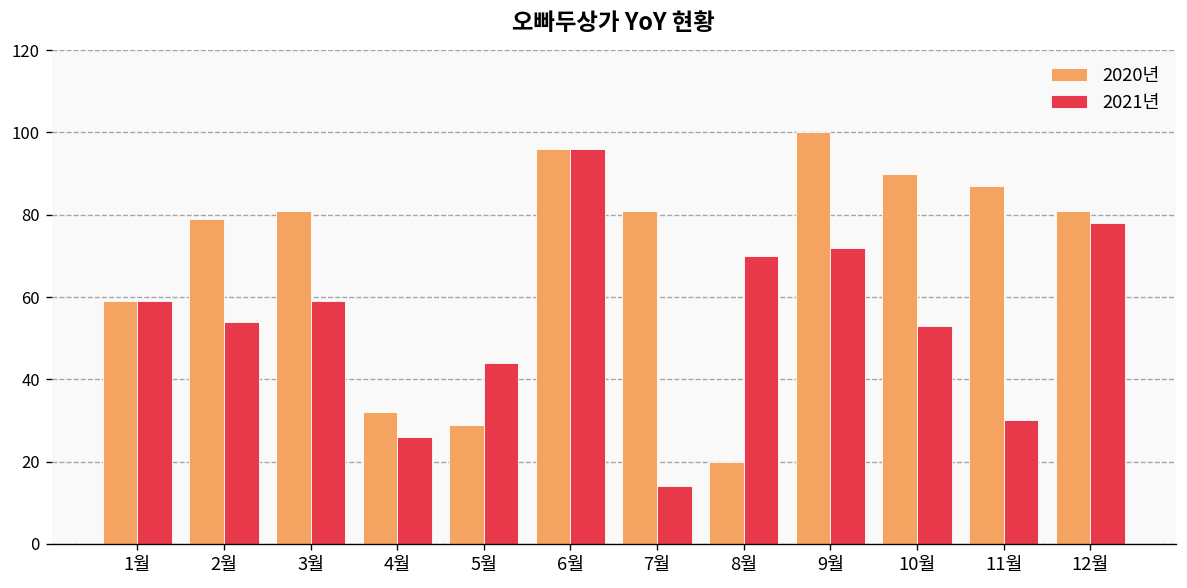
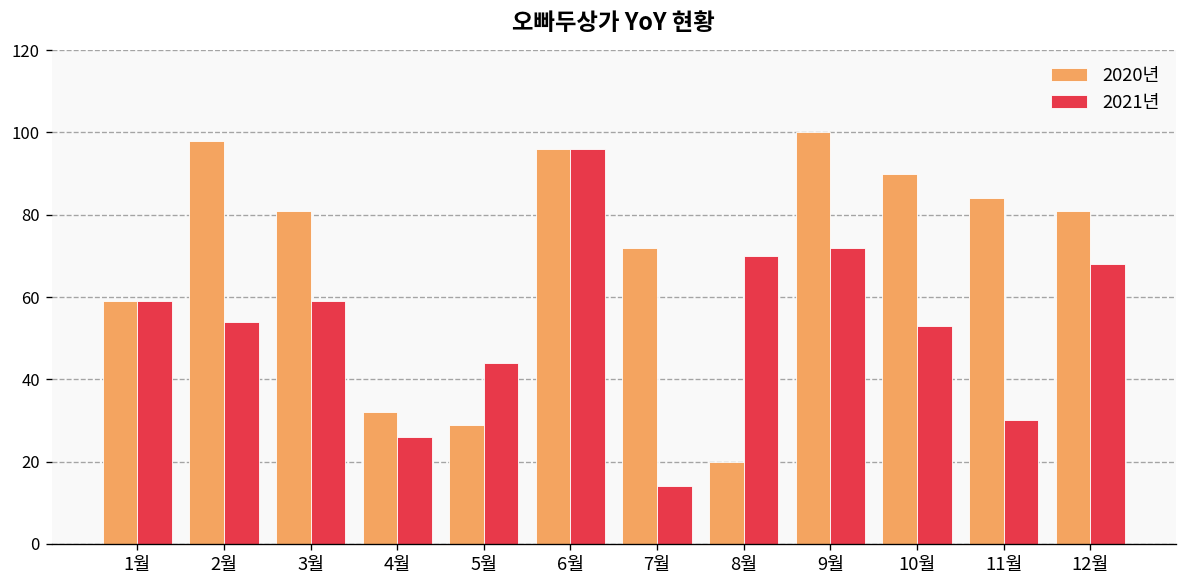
  {
    "2020년": {
      "1월": 59,
-     "2월": 79,
+     "2월": 98,
      "3월": 81,
      "4월": 32,
      "5월": 29,
      "6월": 96,
-     "7월": 81,
+     "7월": 72,
      "8월": 20,
      "9월": 100,
      "10월": 90,
-     "11월": 87,
+     "11월": 84,
      "12월": 81
    },
    "2021년": {
      "1월": 59,
      "2월": 54,
      "3월": 59,
      "4월": 26,
      "5월": 44,
      "6월": 96,
      "7월": 14,
      "8월": 70,
      "9월": 72,
      "10월": 53,
      "11월": 30,
-     "12월": 78
+     "12월": 68
    }
  }
